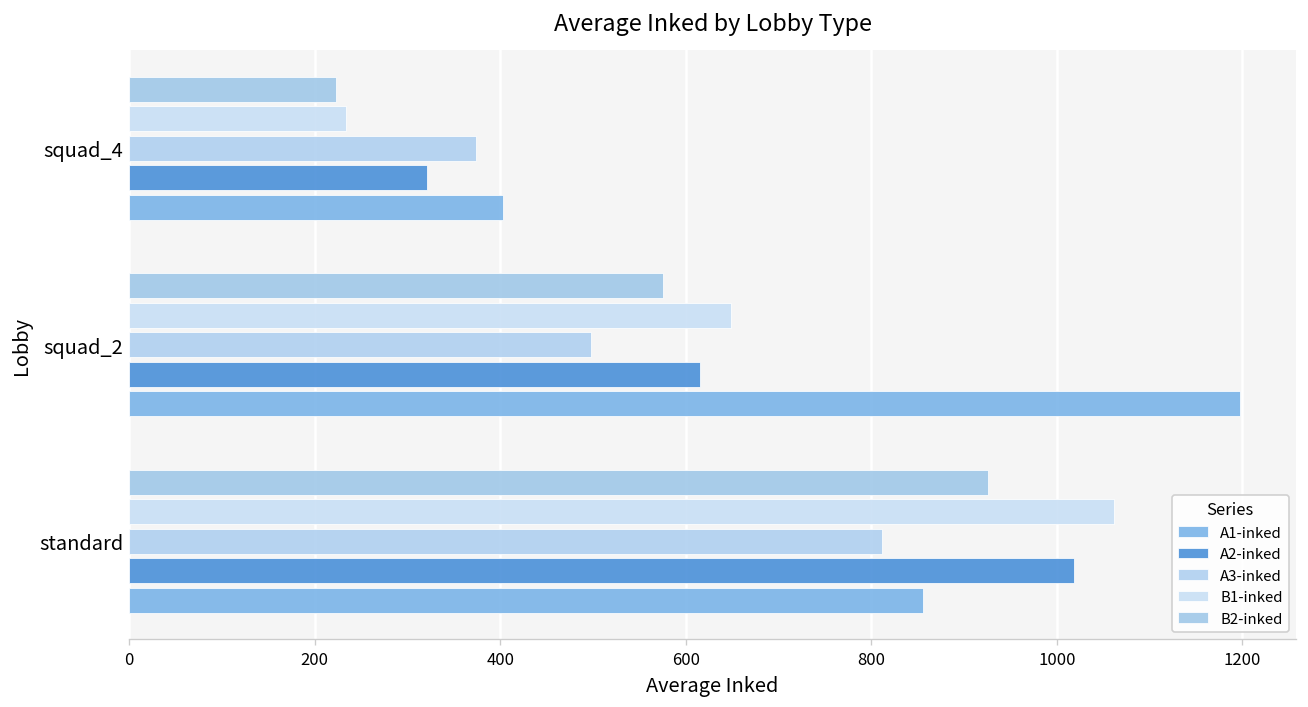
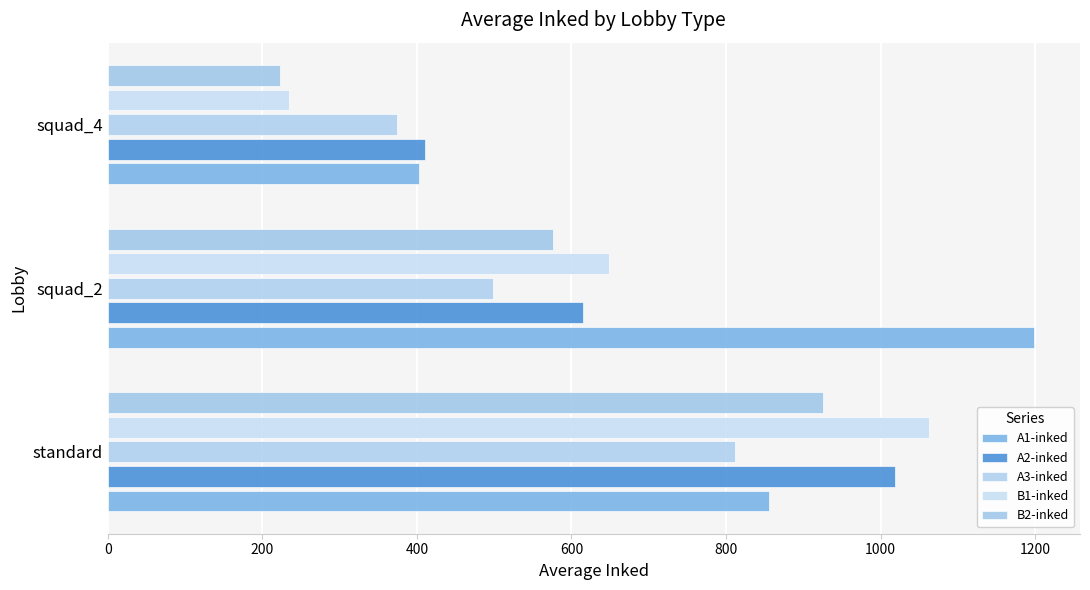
  {
    "A2-inked": {
-     "squad_4": 320,
+     "squad_4": 410,
      "squad_2": 620,
      "standard": 1020
    }
  }
